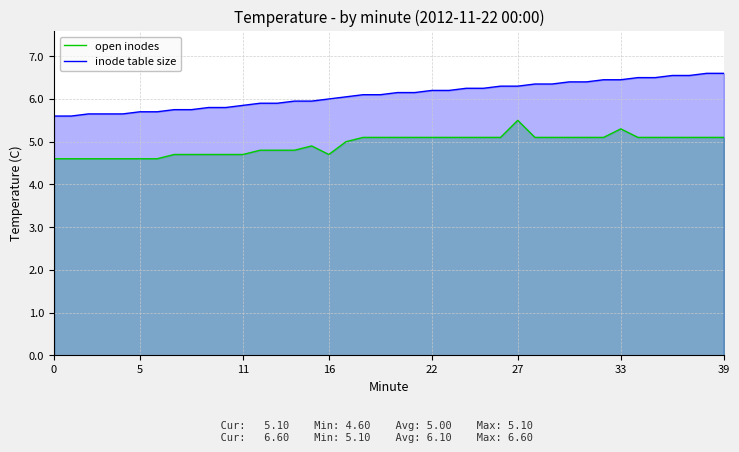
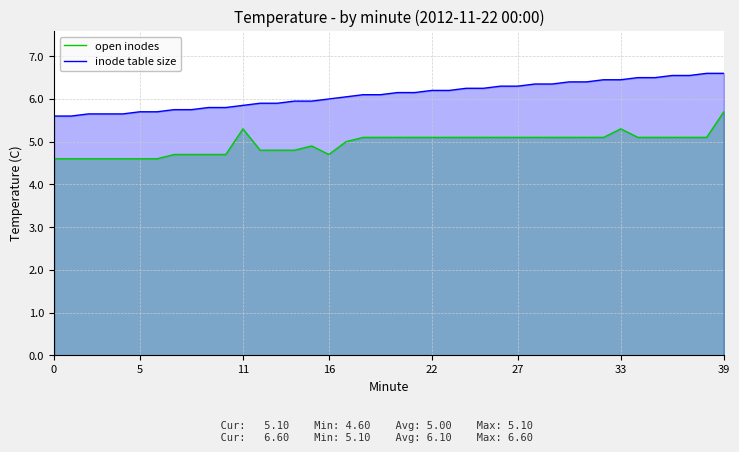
  {
    "open inodes": {
      "0": 4.6,
      "5": 4.6,
-     "11": 4.7,
+     "11": 5.3,
      "16": 4.7,
      "22": 5.1,
-     "27": 5.5,
+     "27": 5.1,
      "33": 5.3,
-     "39": 5.1
+     "39": 5.7
    },
    "inode table size": {
      "0": 5.6,
      "5": 5.7,
      "11": 5.9,
      "16": 6.0,
      "22": 6.2,
      "27": 6.3,
      "33": 6.5,
      "39": 6.6
    }
  }
